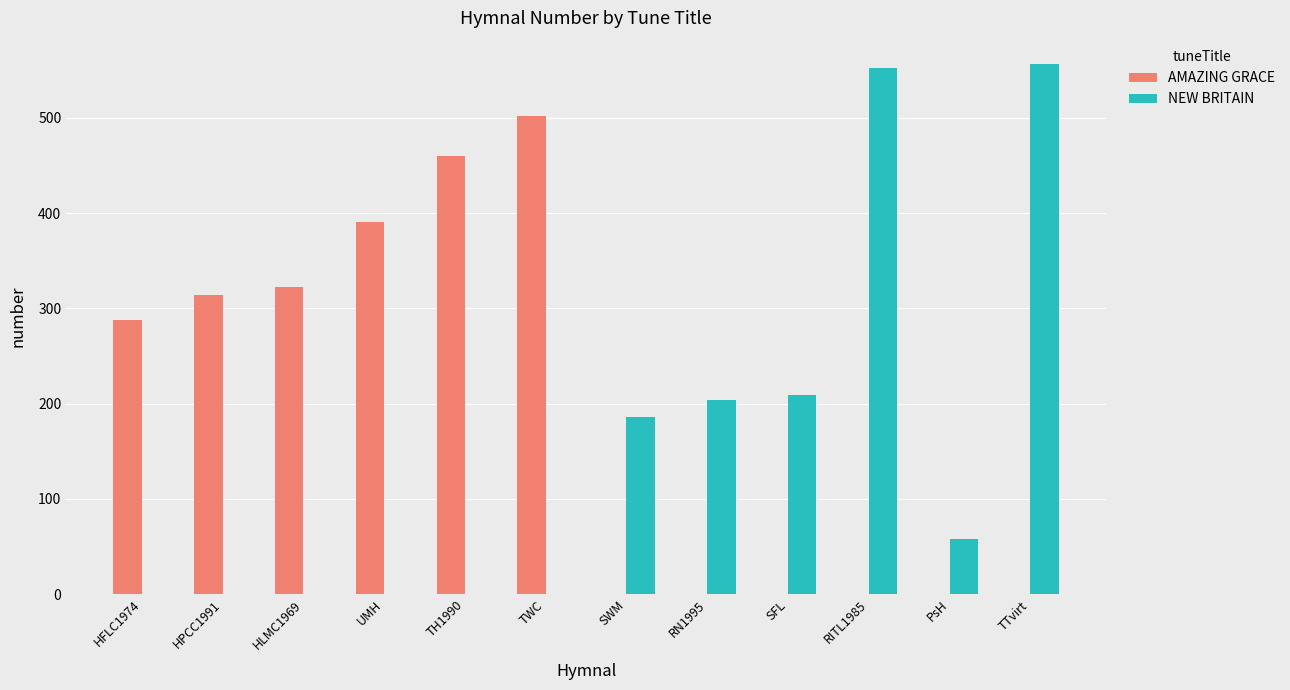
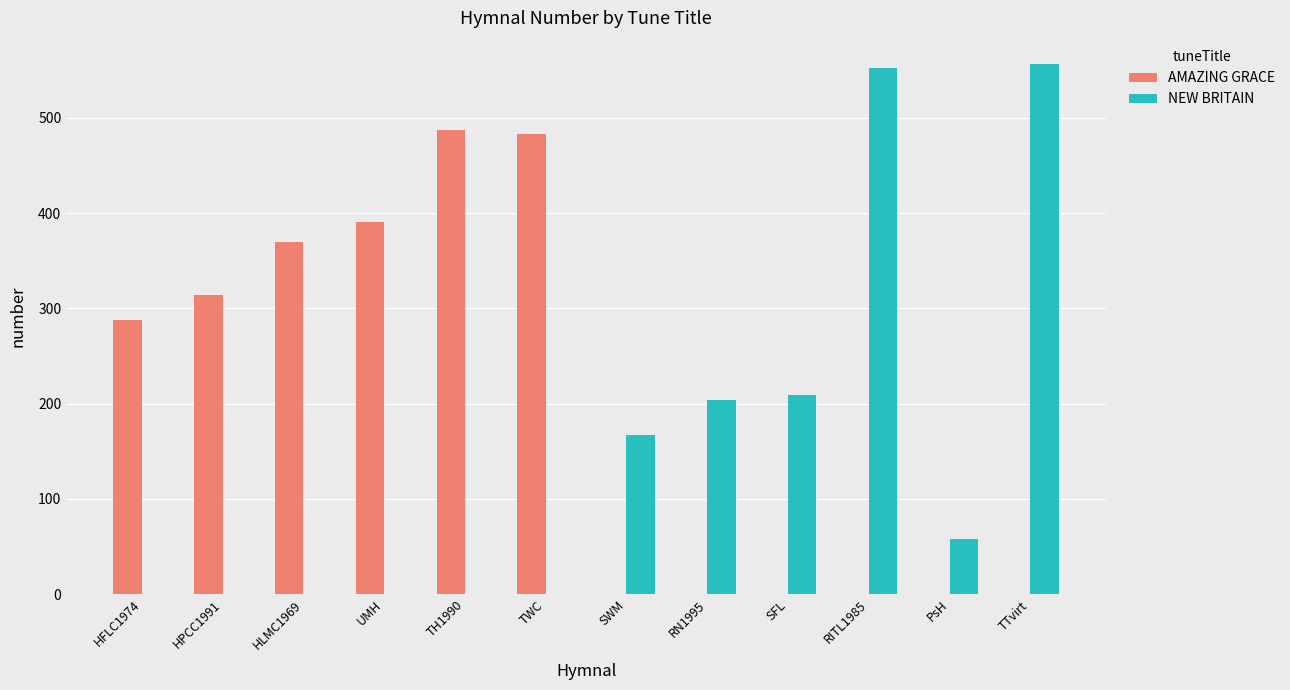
  {
    "AMAZING GRACE": {
      "HFLC1974": 290,
      "HPCC1991": 310,
-     "HLMC1969": 320,
+     "HLMC1969": 370,
      "UMH": 390,
-     "TH1990": 460,
-     "TWC": 500,
+     "TH1990": 490,
+     "TWC": 480,
      "SWM": 0,
      "RN1995": 0,
      "SFL": 0,
      "RITL1985": 0,
      "PsH": 0,
      "TTvirt": 0
    },
    "NEW BRITAIN": {
      "HFLC1974": 0,
      "HPCC1991": 0,
      "HLMC1969": 0,
      "UMH": 0,
      "TH1990": 0,
      "TWC": 0,
-     "SWM": 190,
+     "SWM": 170,
      "RN1995": 200,
      "SFL": 210,
      "RITL1985": 550,
      "PsH": 60,
      "TTvirt": 560
    }
  }
